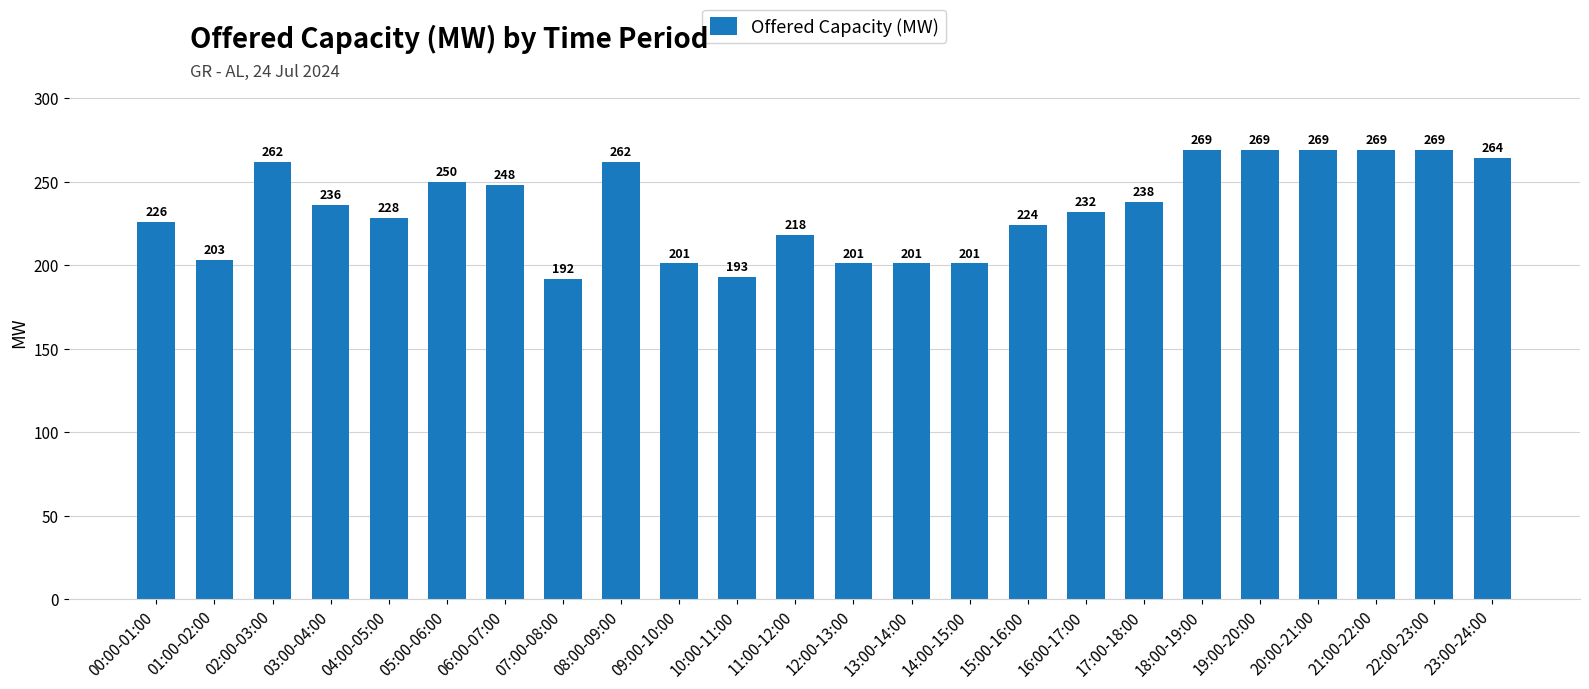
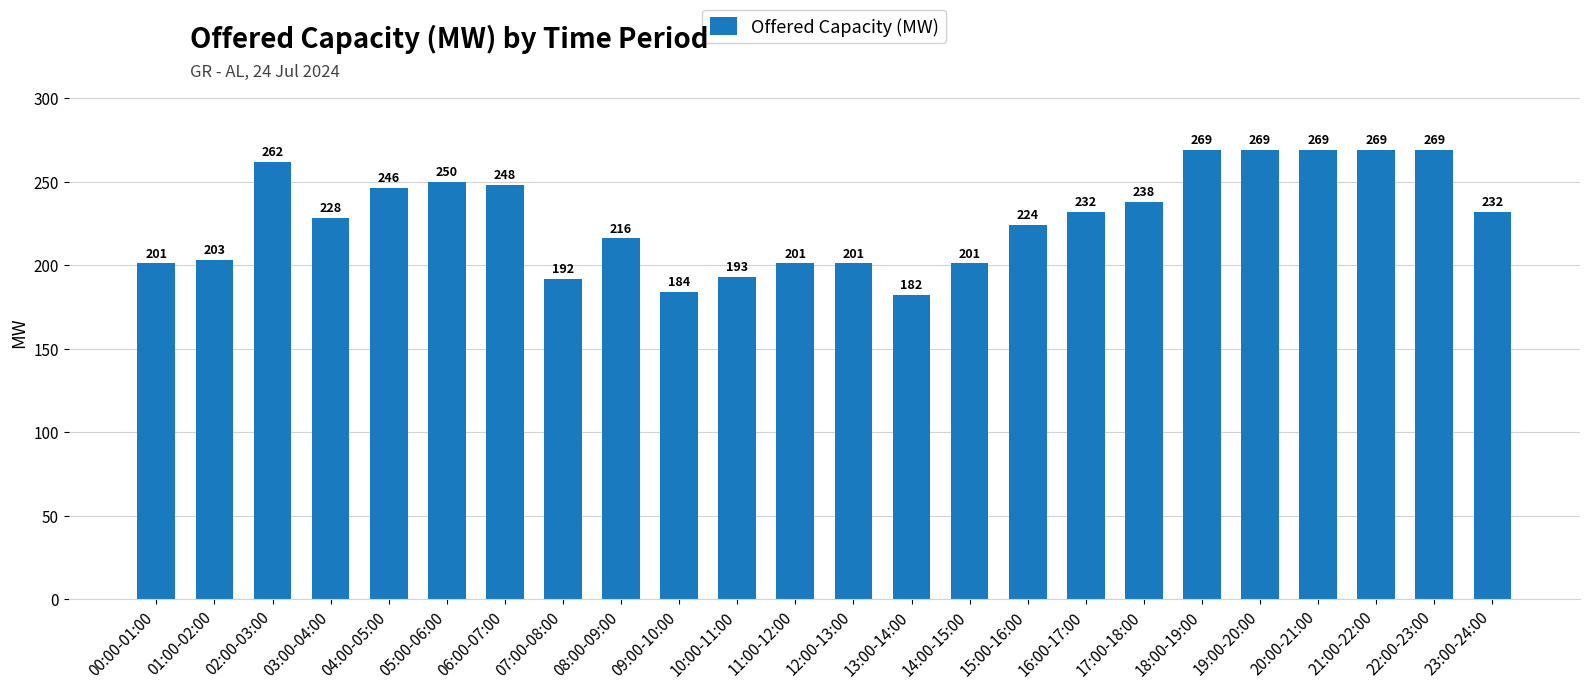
  {
-   "00:00-01:00": 226,
+   "00:00-01:00": 201,
    "01:00-02:00": 203,
    "02:00-03:00": 262,
-   "03:00-04:00": 236,
-   "04:00-05:00": 228,
+   "03:00-04:00": 228,
+   "04:00-05:00": 246,
    "05:00-06:00": 250,
    "06:00-07:00": 248,
    "07:00-08:00": 192,
-   "08:00-09:00": 262,
-   "09:00-10:00": 201,
+   "08:00-09:00": 216,
+   "09:00-10:00": 184,
    "10:00-11:00": 193,
-   "11:00-12:00": 218,
+   "11:00-12:00": 201,
    "12:00-13:00": 201,
-   "13:00-14:00": 201,
+   "13:00-14:00": 182,
    "14:00-15:00": 201,
    "15:00-16:00": 224,
    "16:00-17:00": 232,
    "17:00-18:00": 238,
    "18:00-19:00": 269,
    "19:00-20:00": 269,
    "20:00-21:00": 269,
    "21:00-22:00": 269,
    "22:00-23:00": 269,
-   "23:00-24:00": 264
+   "23:00-24:00": 232
  }
